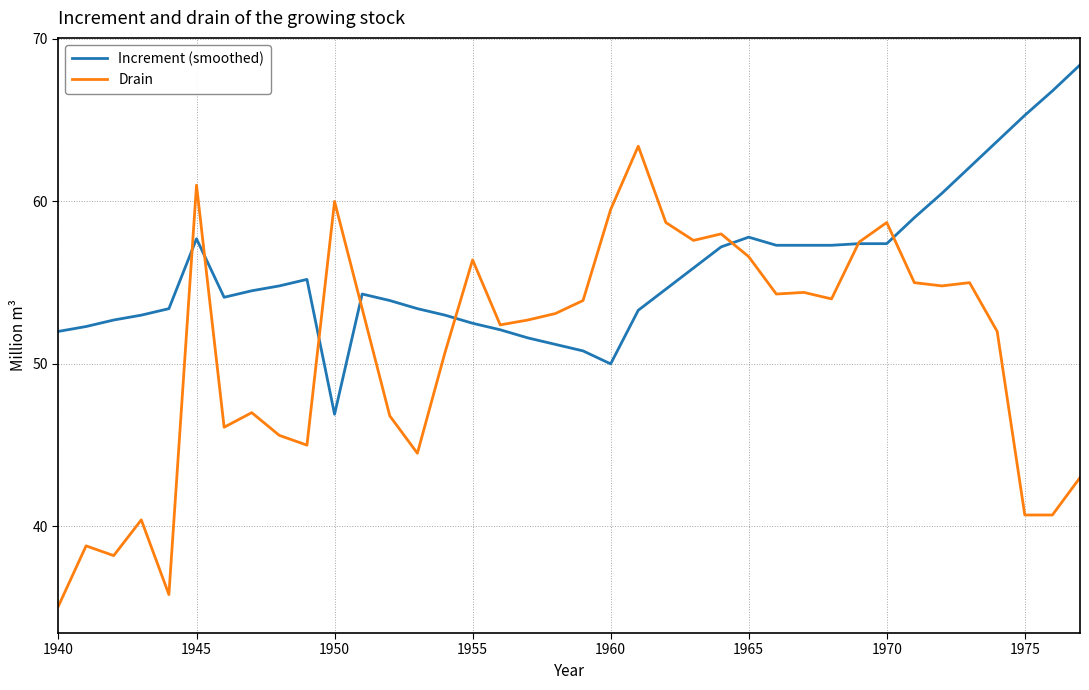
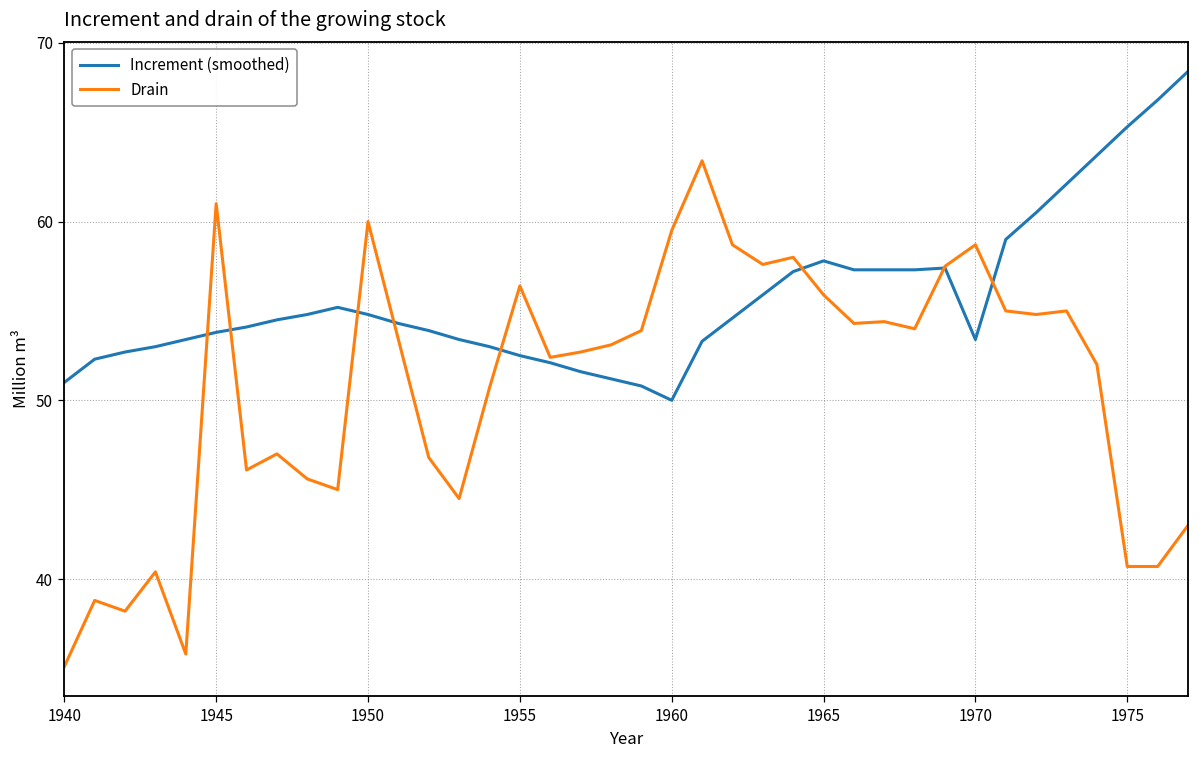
  {
    "Increment (smoothed)": {
-     "1940": 52,
-     "1945": 57.7,
-     "1950": 46.9,
+     "1940": 51,
+     "1945": 53.8,
+     "1950": 54.8,
      "1955": 52.5,
      "1960": 50.0,
      "1965": 57.8,
-     "1970": 57.4,
+     "1970": 53.4,
      "1975": 65.3
    },
    "Drain": {
      "1940": 35.1,
      "1945": 61.0,
      "1950": 60.0,
      "1955": 56.4,
      "1960": 59.5,
-     "1965": 56.6,
+     "1965": 55.9,
      "1970": 58.7,
      "1975": 40.7
    }
  }
